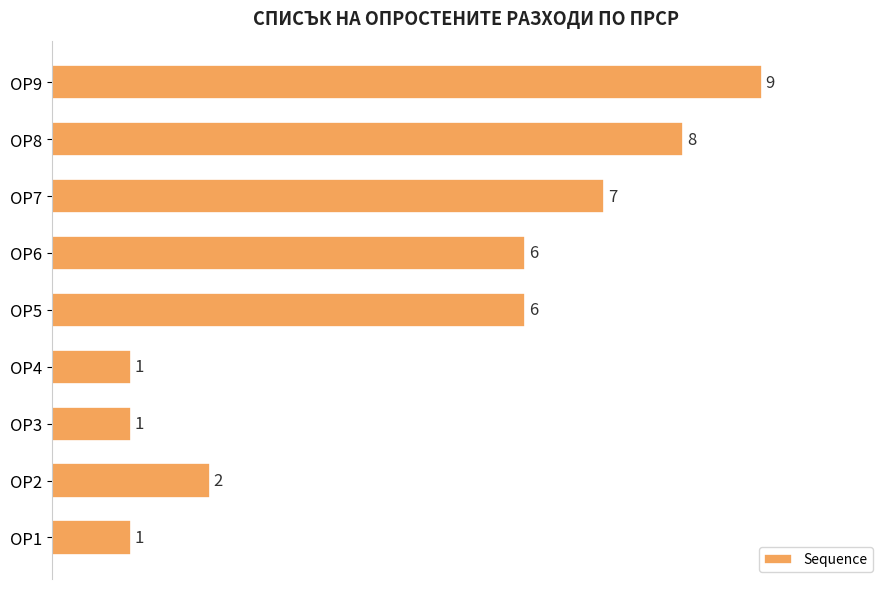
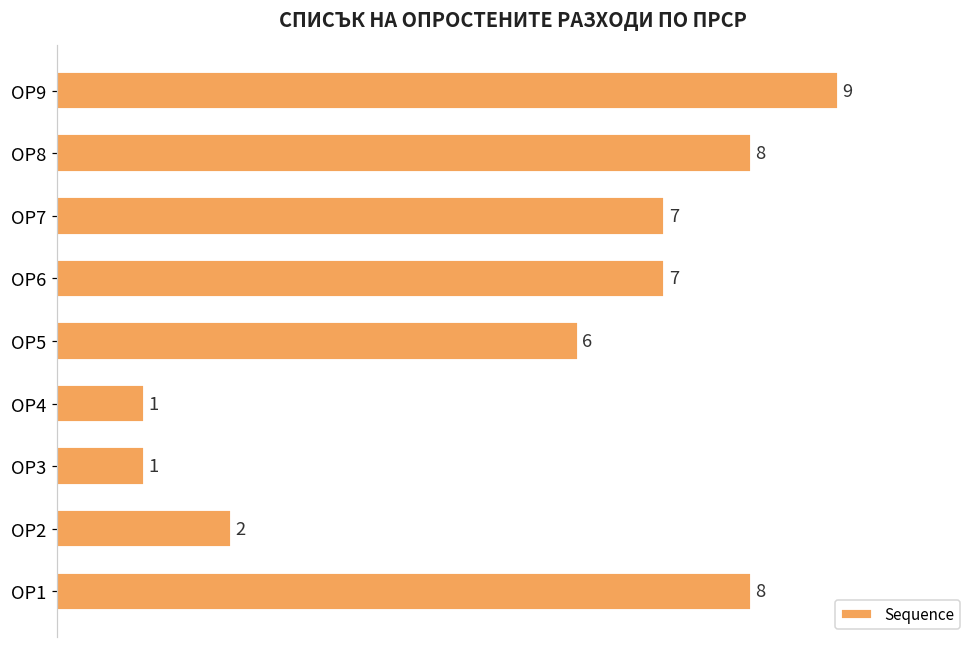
  {
    "ОР9": 9,
    "ОР8": 8,
    "ОР7": 7,
-   "ОР6": 6,
+   "ОР6": 7,
    "ОР5": 6,
    "ОР4": 1,
    "ОР3": 1,
    "ОР2": 2,
-   "ОР1": 1
+   "ОР1": 8
  }
